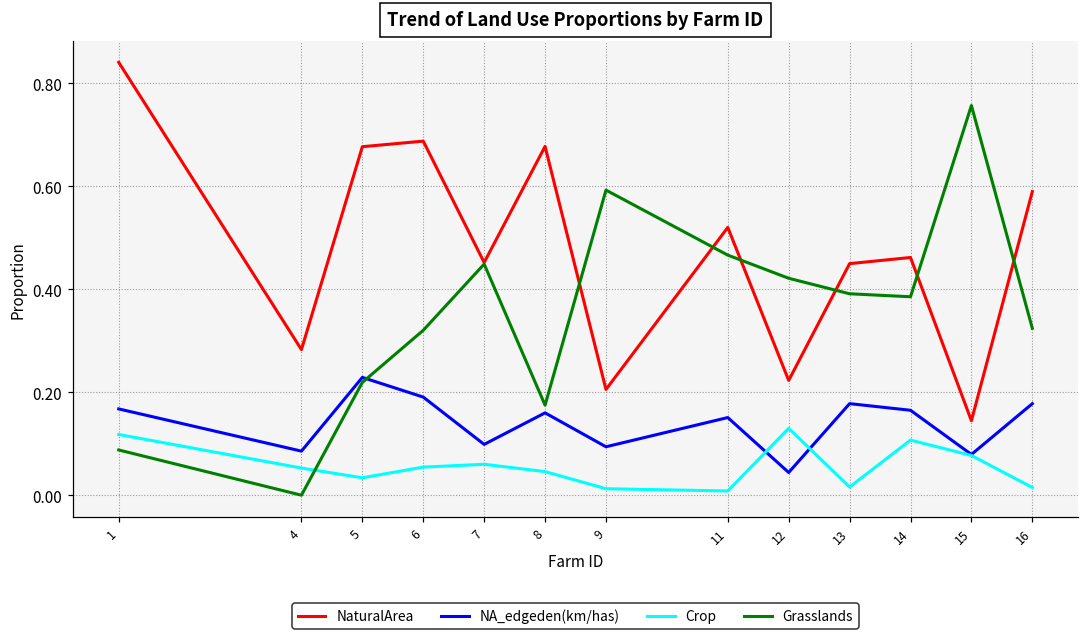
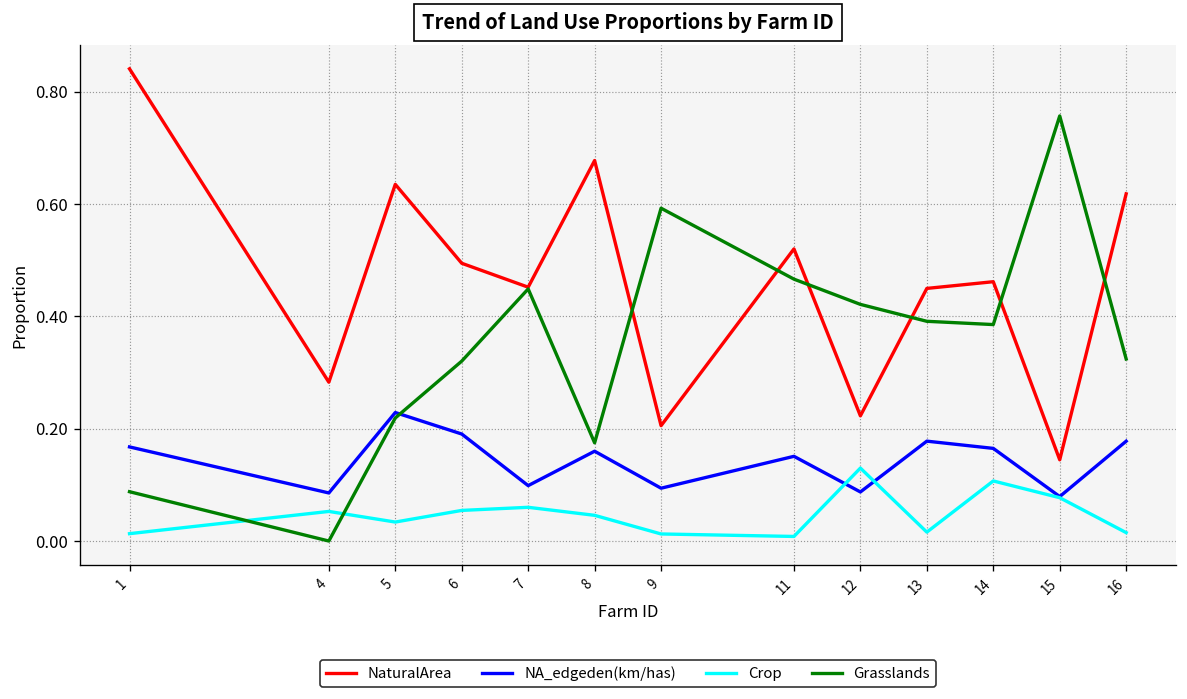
  {
    "NaturalArea": {
      "1": 0.84,
      "4": 0.28,
-     "5": 0.68,
-     "6": 0.69,
+     "5": 0.64,
+     "6": 0.49,
      "8": 0.68,
      "9": 0.21,
      "11": 0.52,
      "12": 0.22,
      "13": 0.45,
      "14": 0.46,
      "15": 0.14,
-     "16": 0.59
+     "16": 0.62
    },
    "NA_edgeden(km/has)": {
      "1": 0.17,
      "4": 0.09,
      "5": 0.23,
      "6": 0.19,
      "7": 0.10,
      "8": 0.16,
      "9": 0.09,
      "11": 0.15,
-     "12": 0.04,
+     "12": 0.09,
      "13": 0.18,
      "14": 0.16,
      "16": 0.18
    },
    "Crop": {
-     "1": 0.12,
+     "1": 0.01,
      "4": 0.05,
      "5": 0.03,
      "6": 0.05,
      "7": 0.06,
      "8": 0.05,
      "9": 0.01,
      "11": 0.01,
      "12": 0.13,
      "13": 0.02,
      "14": 0.11,
      "16": 0.01
    },
    "Grasslands": {
      "1": 0.09,
      "4": 0.00,
      "5": 0.22,
      "6": 0.32,
      "8": 0.17,
      "9": 0.59,
      "11": 0.47,
      "12": 0.42,
      "13": 0.39,
      "14": 0.39,
      "15": 0.76,
      "16": 0.32
    }
  }
